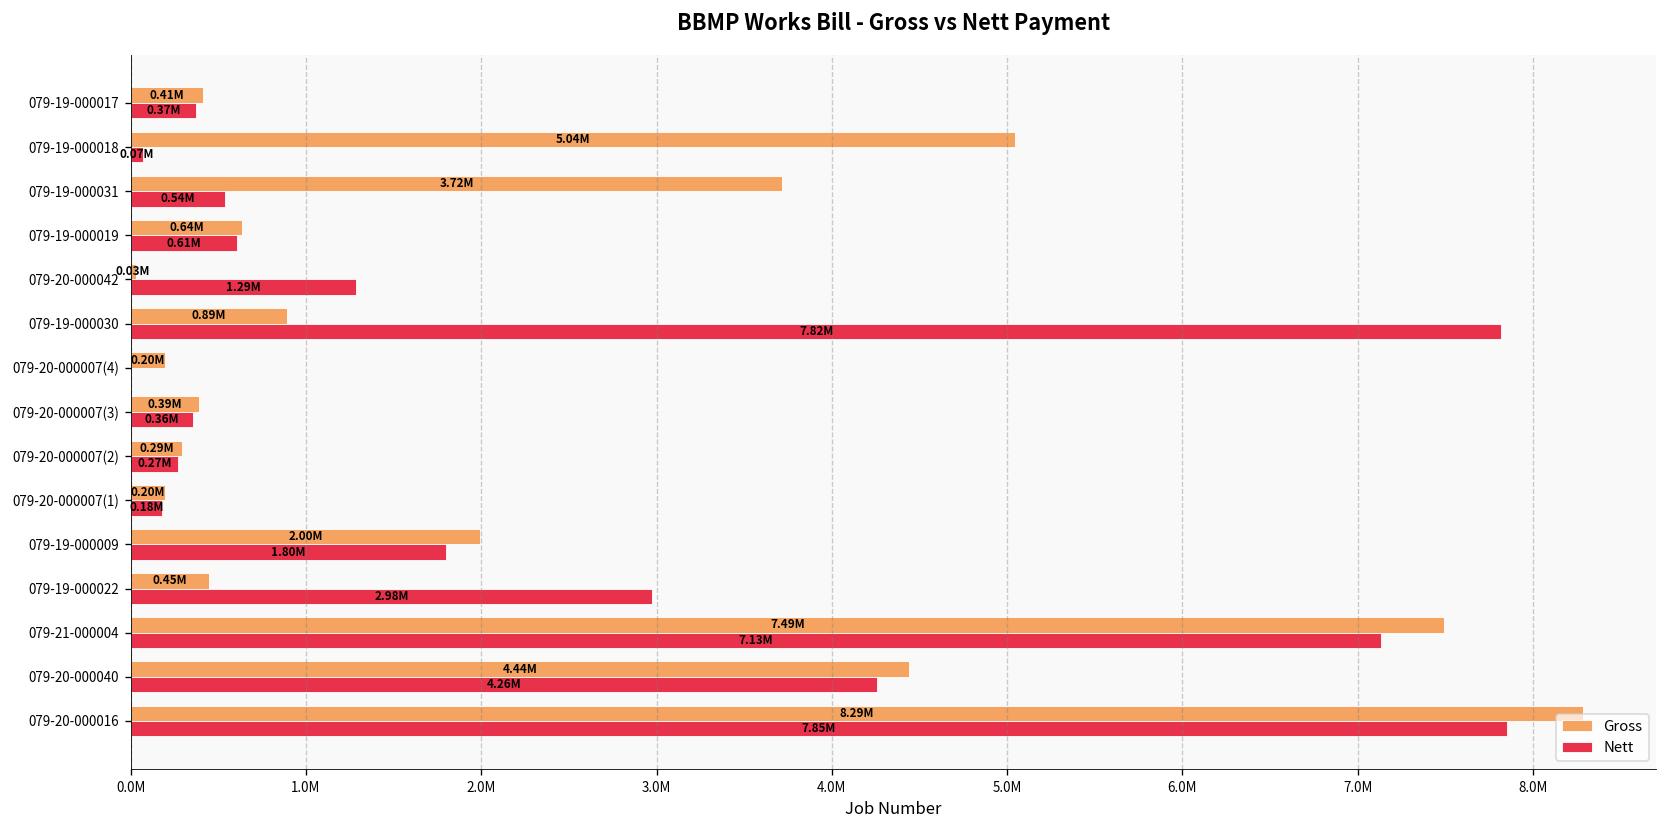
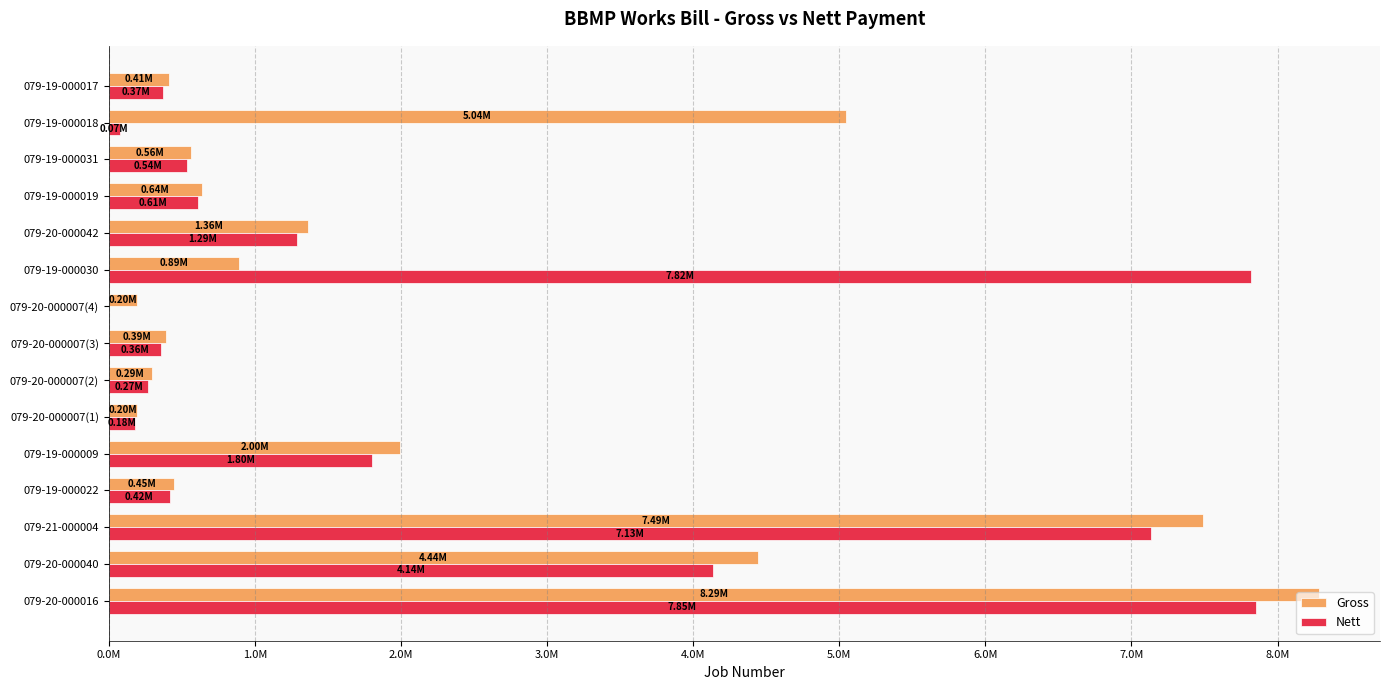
  {
    "Gross": {
      "079-19-000017": "0.41M",
      "079-19-000018": "5.04M",
-     "079-19-000031": "3.72M",
+     "079-19-000031": "0.56M",
      "079-19-000019": "0.64M",
-     "079-20-000042": "0.03M",
+     "079-20-000042": "1.36M",
      "079-19-000030": "0.89M",
      "079-20-000007(4)": "0.20M",
      "079-20-000007(3)": "0.39M",
      "079-20-000007(2)": "0.29M",
      "079-20-000007(1)": "0.20M",
      "079-19-000009": "2.00M",
      "079-19-000022": "0.45M",
      "079-21-000004": "7.49M",
      "079-20-000040": "4.44M"
    },
    "Nett": {
      "079-19-000017": "0.37M",
      "079-19-000018": "0.07M",
      "079-19-000031": "0.54M",
      "079-19-000019": "0.61M",
      "079-20-000042": "1.29M",
      "079-19-000030": "7.82M",
      "079-20-000007(3)": "0.36M",
      "079-20-000007(2)": "0.27M",
      "079-20-000007(1)": "0.18M",
      "079-19-000009": "1.80M",
-     "079-19-000022": "2.98M",
+     "079-19-000022": "0.42M",
      "079-21-000004": "7.13M",
-     "079-20-000040": "4.26M",
+     "079-20-000040": "4.14M",
      "079-20-000016": "7.85M"
    }
  }
